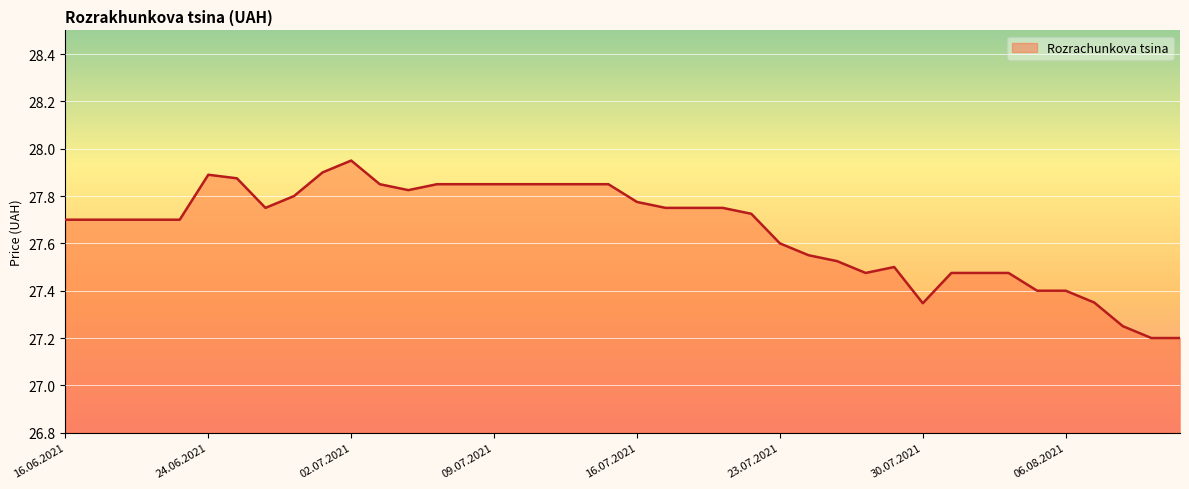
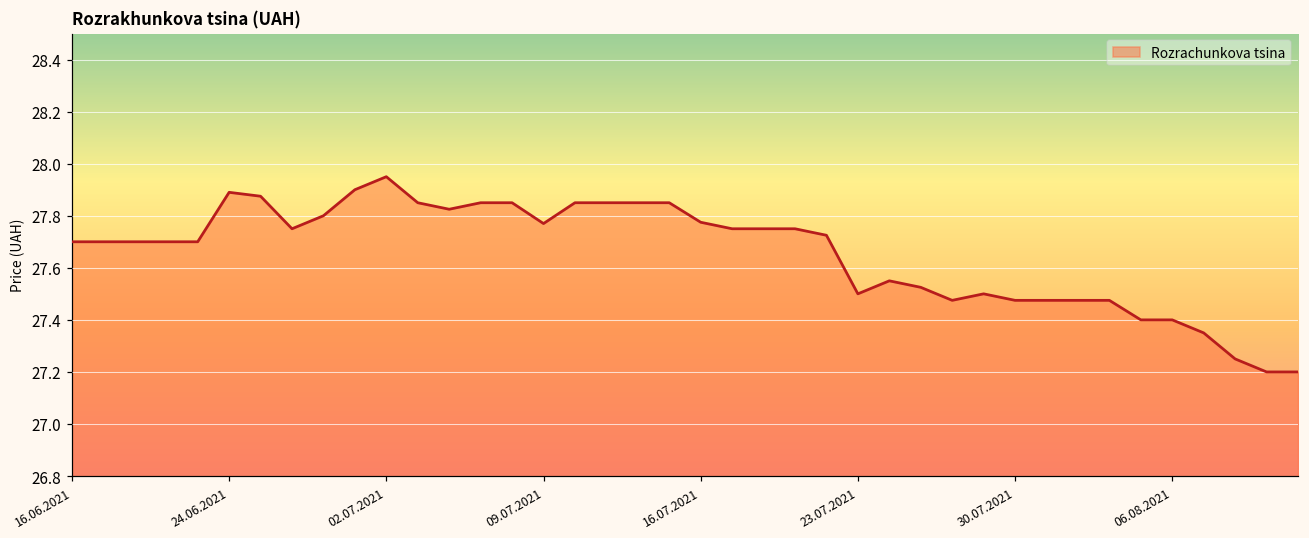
  {
    "16.06.2021": 27.70,
    "24.06.2021": 27.89,
    "02.07.2021": 27.95,
-   "09.07.2021": 27.85,
+   "09.07.2021": 27.77,
    "16.07.2021": 27.78,
-   "23.07.2021": 27.6,
-   "30.07.2021": 27.35,
+   "23.07.2021": 27.5,
+   "30.07.2021": 27.48,
    "06.08.2021": 27.40
  }
